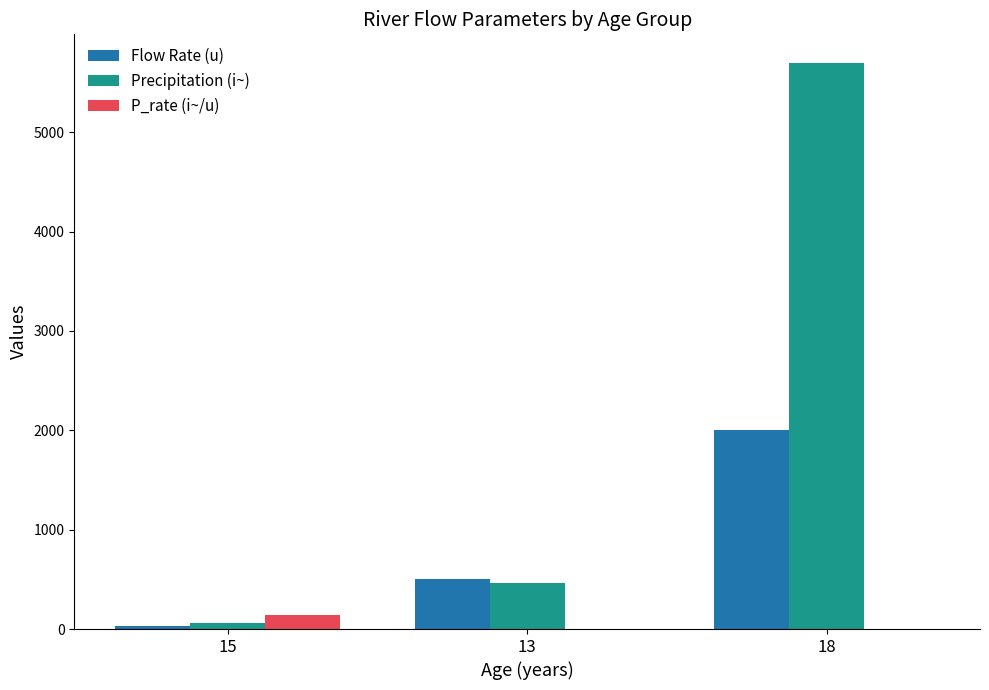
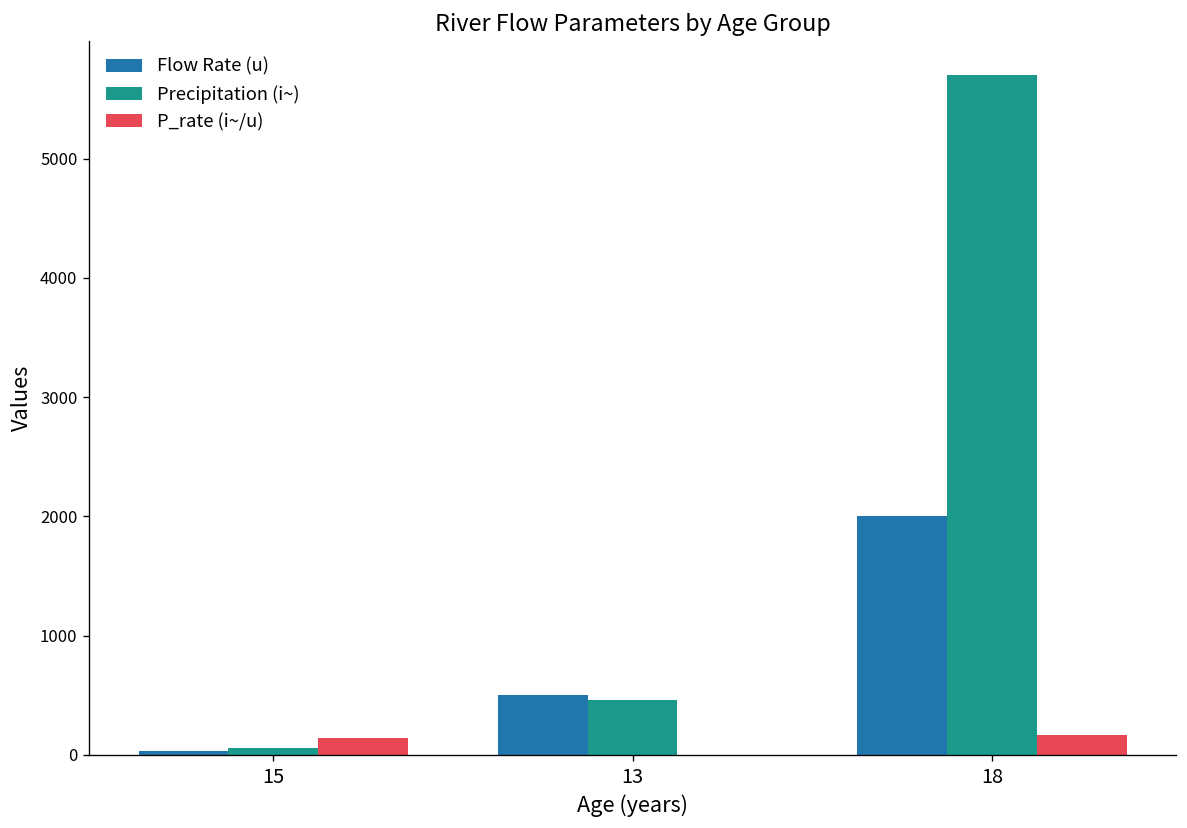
  {
    "P_rate (i~/u)": {
      "15": 100,
-     "18": 0
+     "18": 200
    }
  }
